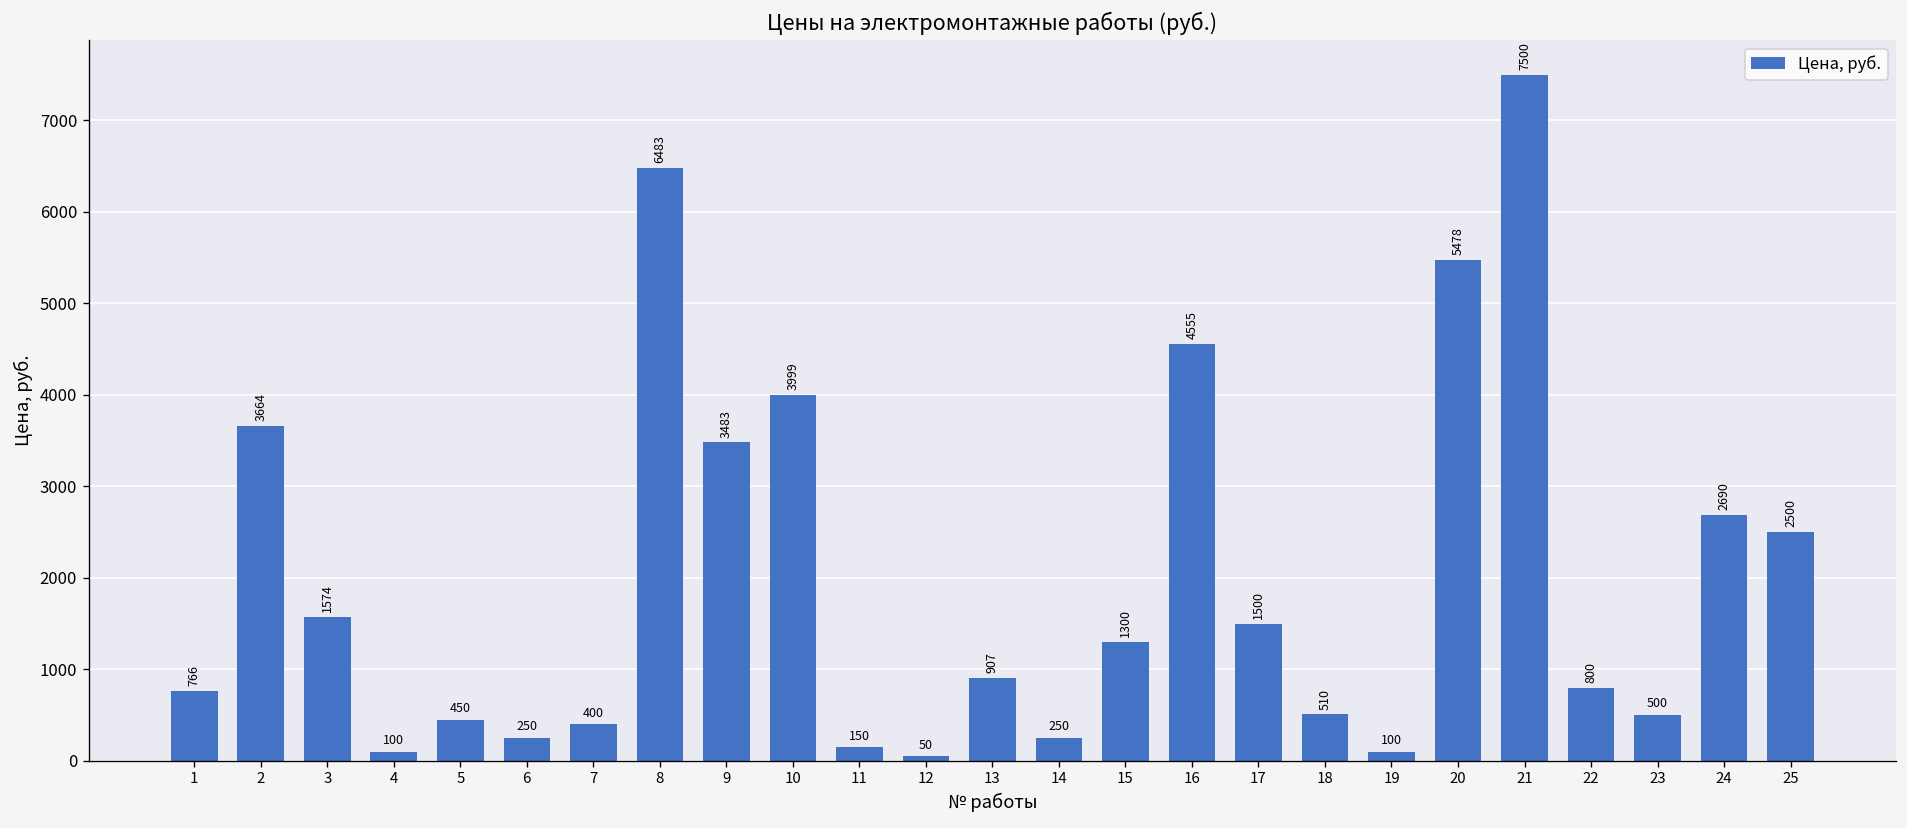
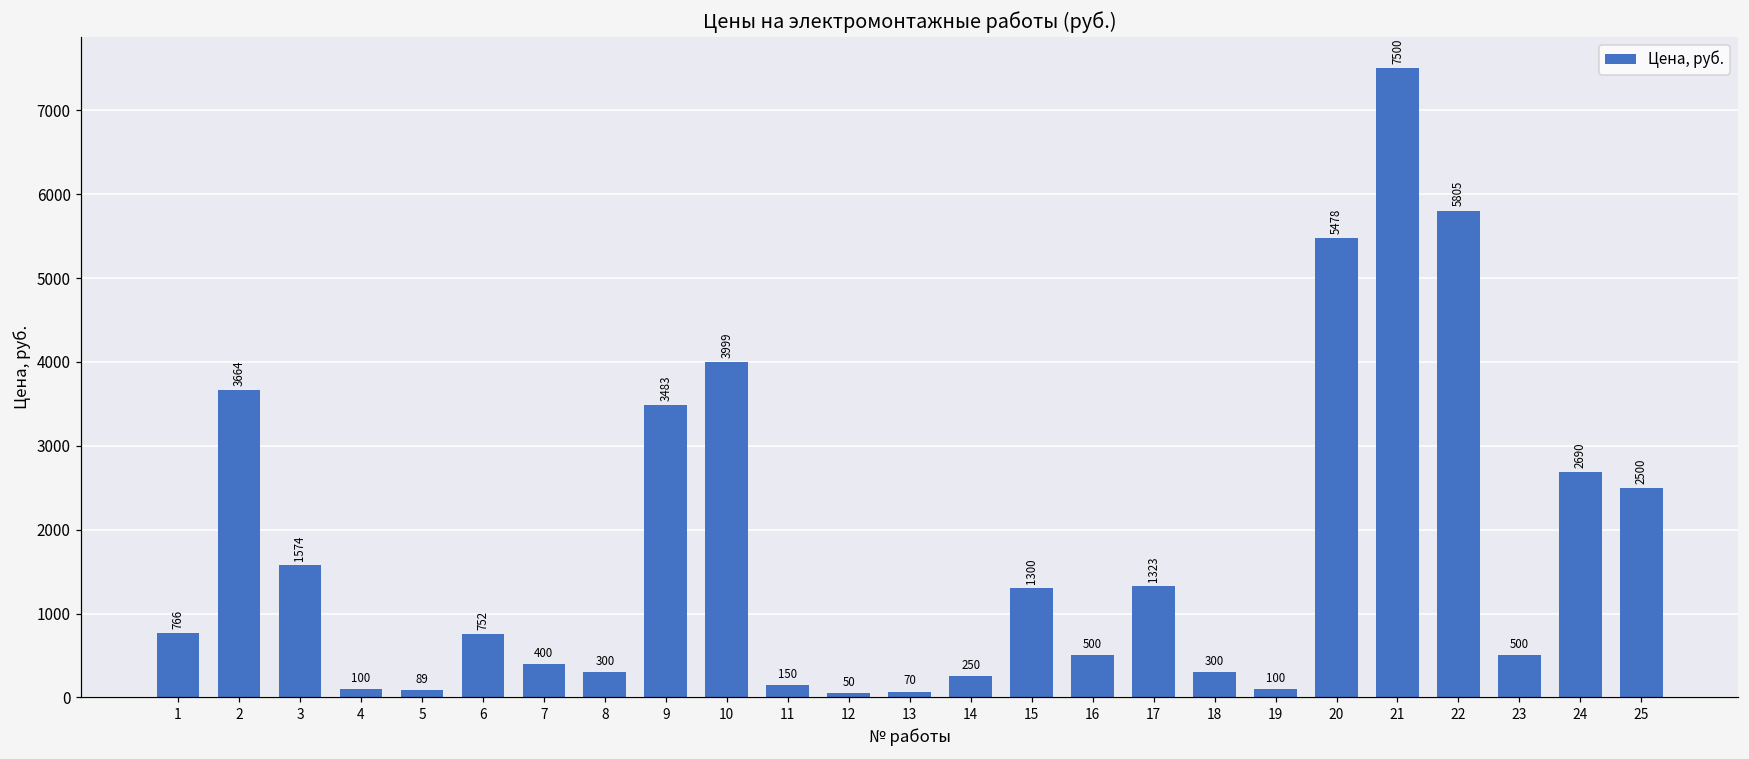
  {
    "1": 766,
    "2": 3664,
    "3": 1574,
    "4": 100,
-   "5": 450,
-   "6": 250,
+   "5": 89,
+   "6": 752,
    "7": 400,
-   "8": 6483,
+   "8": 300,
    "9": 3483,
    "10": 3999,
    "11": 150,
    "12": 50,
-   "13": 907,
+   "13": 70,
    "14": 250,
    "15": 1300,
-   "16": 4555,
-   "17": 1500,
-   "18": 510,
+   "16": 500,
+   "17": 1323,
+   "18": 300,
    "19": 100,
    "20": 5478,
    "21": 7500,
-   "22": 800,
+   "22": 5805,
    "23": 500,
    "24": 2690,
    "25": 2500
  }
